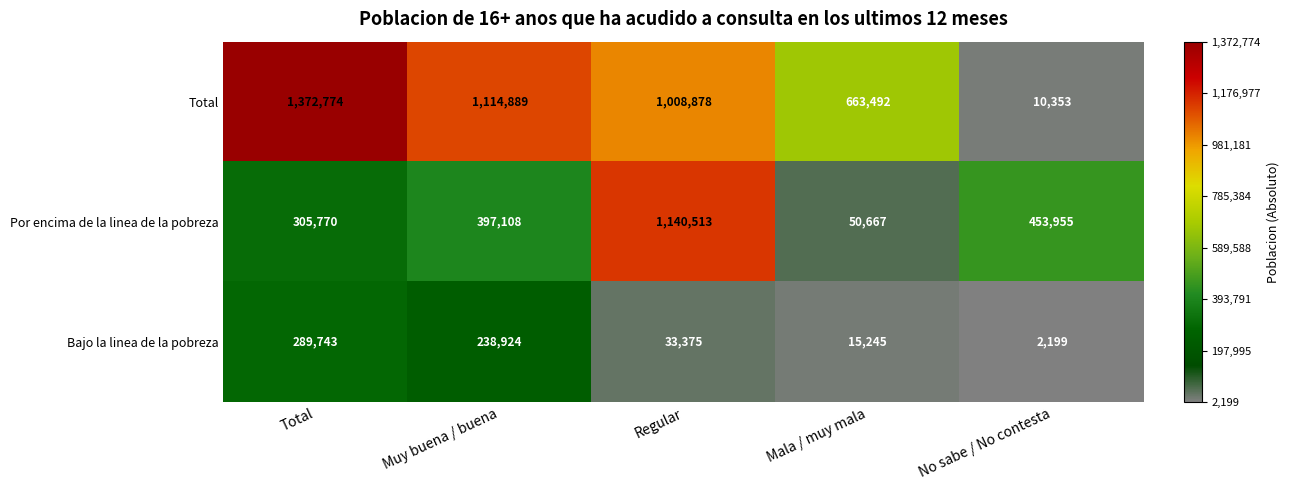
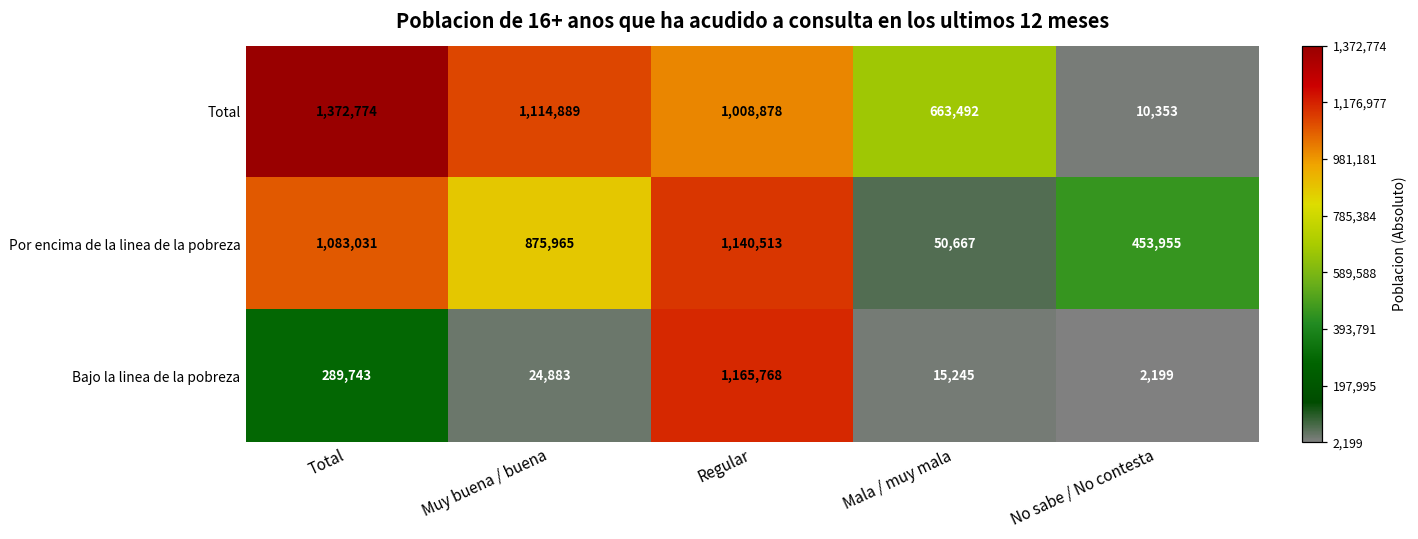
  {
    "Total": {
      "Total": "1,372,774",
      "Muy buena / buena": "1,114,889",
      "Regular": "1,008,878",
      "Mala / muy mala": "663,492",
      "No sabe / No contesta": "10,353"
    },
    "Por encima de la linea de la pobreza": {
-     "Total": "305,770",
-     "Muy buena / buena": "397,108",
+     "Total": "1,083,031",
+     "Muy buena / buena": "875,965",
      "Regular": "1,140,513",
      "Mala / muy mala": "50,667",
      "No sabe / No contesta": "453,955"
    },
    "Bajo la linea de la pobreza": {
      "Total": "289,743",
-     "Muy buena / buena": "238,924",
-     "Regular": "33,375",
+     "Muy buena / buena": "24,883",
+     "Regular": "1,165,768",
      "Mala / muy mala": "15,245",
      "No sabe / No contesta": "2,199"
    }
  }
